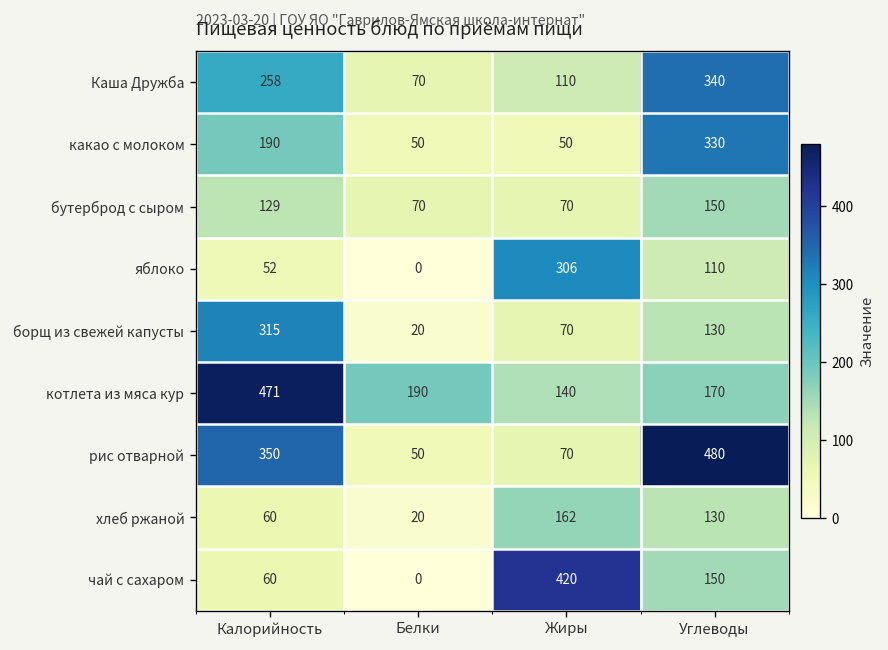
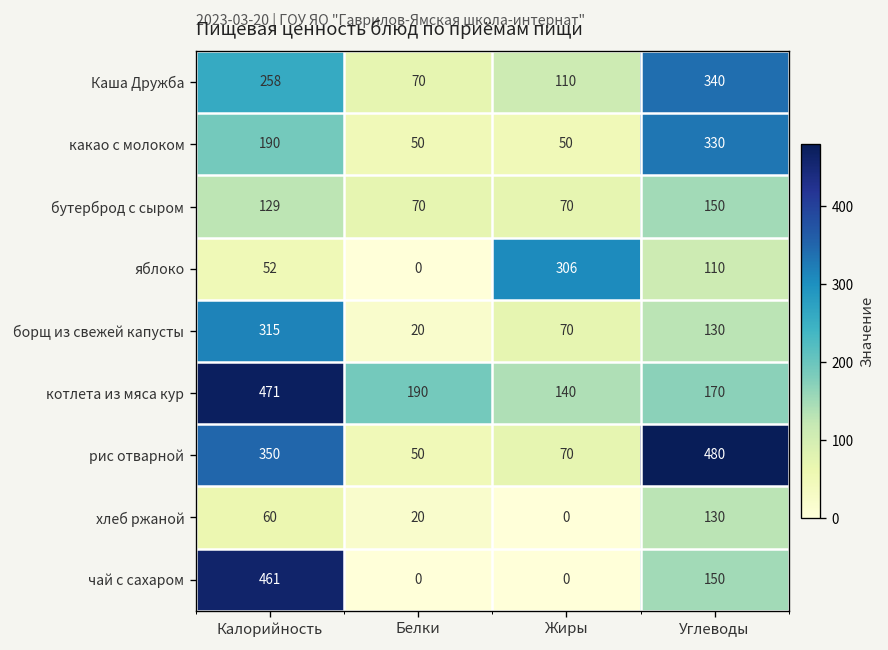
  {
    "Каша Дружба": {
      "Калорийность": 258,
      "Белки": 70,
      "Жиры": 110,
      "Углеводы": 340
    },
    "какао с молоком": {
      "Калорийность": 190,
      "Белки": 50,
      "Жиры": 50,
      "Углеводы": 330
    },
    "бутерброд с сыром": {
      "Калорийность": 129,
      "Белки": 70,
      "Жиры": 70,
      "Углеводы": 150
    },
    "яблоко": {
      "Калорийность": 52,
      "Белки": 0,
      "Жиры": 306,
      "Углеводы": 110
    },
    "борщ из свежей капусты": {
      "Калорийность": 315,
      "Белки": 20,
      "Жиры": 70,
      "Углеводы": 130
    },
    "котлета из мяса кур": {
      "Калорийность": 471,
      "Белки": 190,
      "Жиры": 140,
      "Углеводы": 170
    },
    "рис отварной": {
      "Калорийность": 350,
      "Белки": 50,
      "Жиры": 70,
      "Углеводы": 480
    },
    "хлеб ржаной": {
      "Калорийность": 60,
      "Белки": 20,
-     "Жиры": 162,
+     "Жиры": 0,
      "Углеводы": 130
    },
    "чай с сахаром": {
-     "Калорийность": 60,
+     "Калорийность": 461,
      "Белки": 0,
-     "Жиры": 420,
+     "Жиры": 0,
      "Углеводы": 150
    }
  }
